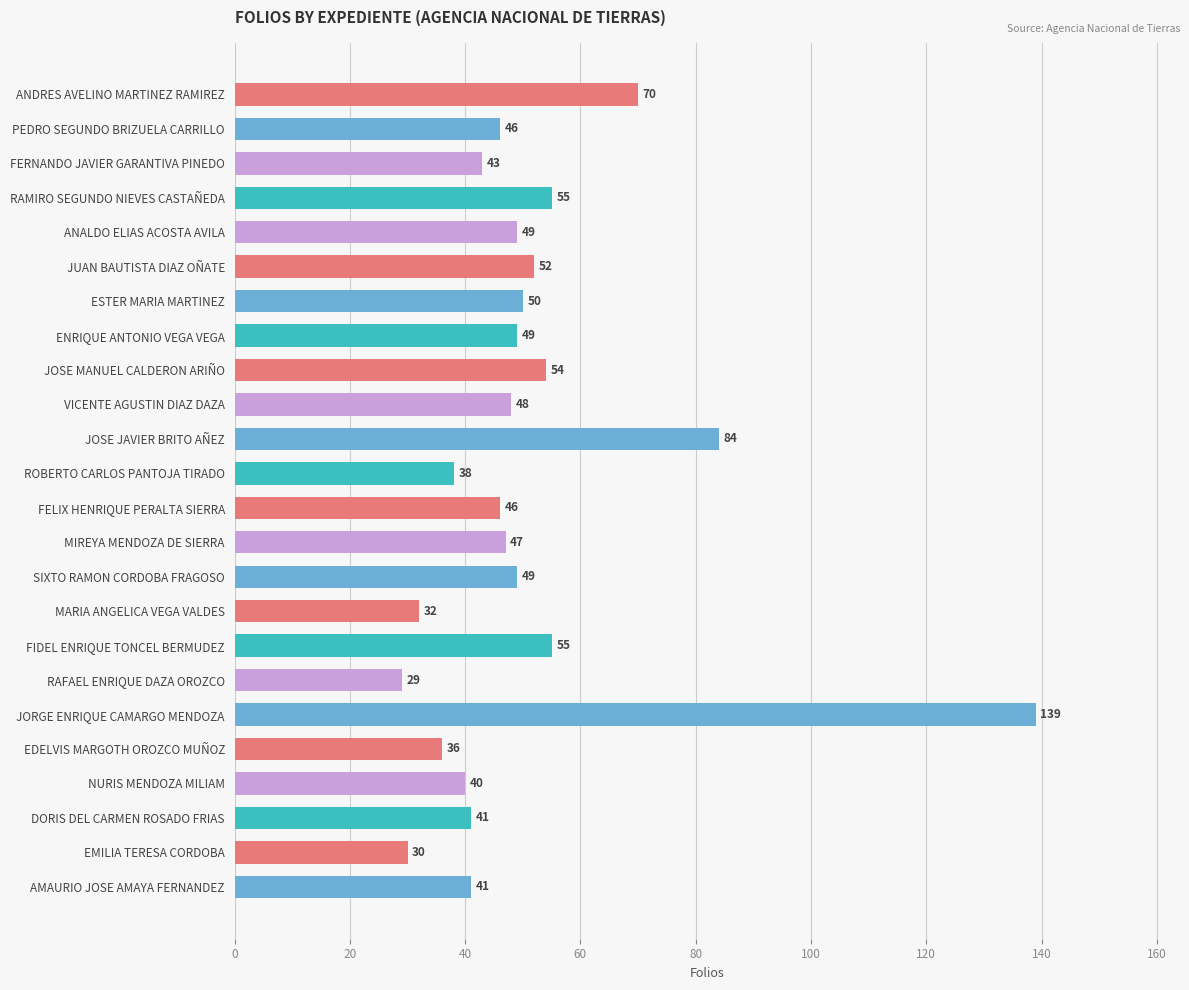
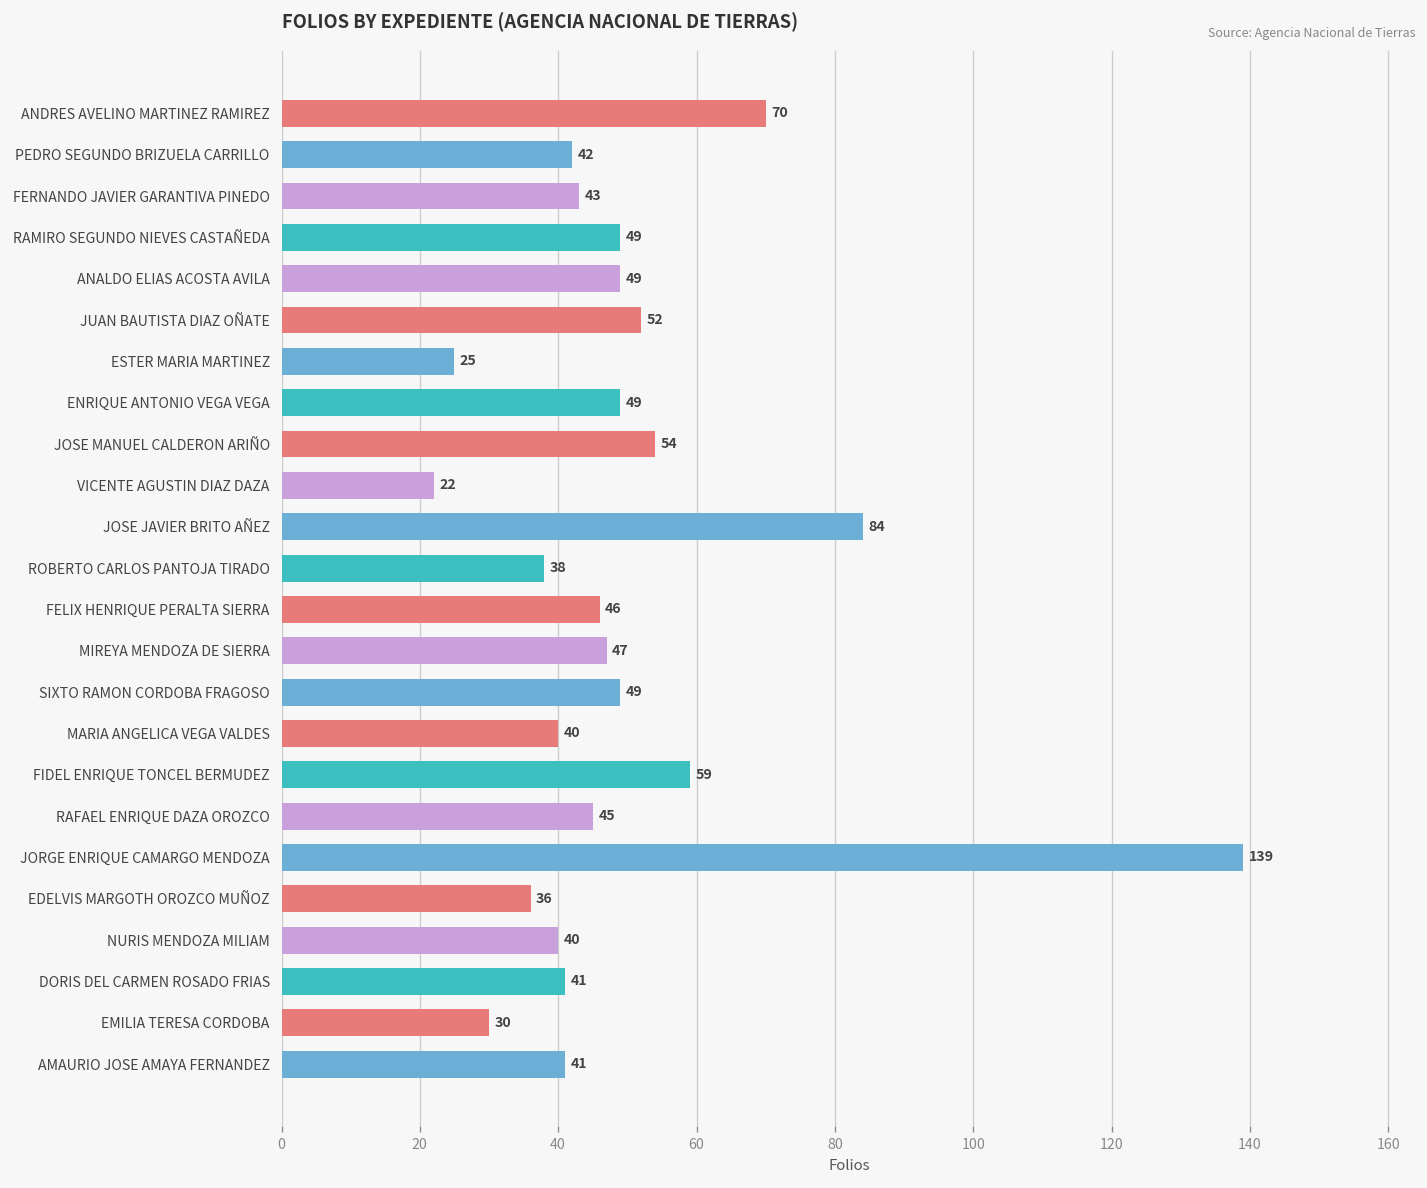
  {
    "ANDRES AVELINO MARTINEZ RAMIREZ": 70,
-   "PEDRO SEGUNDO BRIZUELA CARRILLO": 46,
+   "PEDRO SEGUNDO BRIZUELA CARRILLO": 42,
    "FERNANDO JAVIER GARANTIVA PINEDO": 43,
-   "RAMIRO SEGUNDO NIEVES CASTAÑEDA": 55,
+   "RAMIRO SEGUNDO NIEVES CASTAÑEDA": 49,
    "ANALDO ELIAS ACOSTA AVILA": 49,
    "JUAN BAUTISTA DIAZ OÑATE": 52,
-   "ESTER MARIA MARTINEZ": 50,
+   "ESTER MARIA MARTINEZ": 25,
    "ENRIQUE ANTONIO VEGA VEGA": 49,
    "JOSE MANUEL CALDERON ARIÑO": 54,
-   "VICENTE AGUSTIN DIAZ DAZA": 48,
+   "VICENTE AGUSTIN DIAZ DAZA": 22,
    "JOSE JAVIER BRITO AÑEZ": 84,
    "ROBERTO CARLOS PANTOJA TIRADO": 38,
    "FELIX HENRIQUE PERALTA SIERRA": 46,
    "MIREYA MENDOZA DE SIERRA": 47,
    "SIXTO RAMON CORDOBA FRAGOSO": 49,
-   "MARIA ANGELICA VEGA VALDES": 32,
-   "FIDEL ENRIQUE TONCEL BERMUDEZ": 55,
-   "RAFAEL ENRIQUE DAZA OROZCO": 29,
+   "MARIA ANGELICA VEGA VALDES": 40,
+   "FIDEL ENRIQUE TONCEL BERMUDEZ": 59,
+   "RAFAEL ENRIQUE DAZA OROZCO": 45,
    "JORGE ENRIQUE CAMARGO MENDOZA": 139,
    "EDELVIS MARGOTH OROZCO MUÑOZ": 36,
    "NURIS MENDOZA MILIAM": 40,
    "DORIS DEL CARMEN ROSADO FRIAS": 41,
    "EMILIA TERESA CORDOBA": 30,
    "AMAURIO JOSE AMAYA FERNANDEZ": 41
  }
